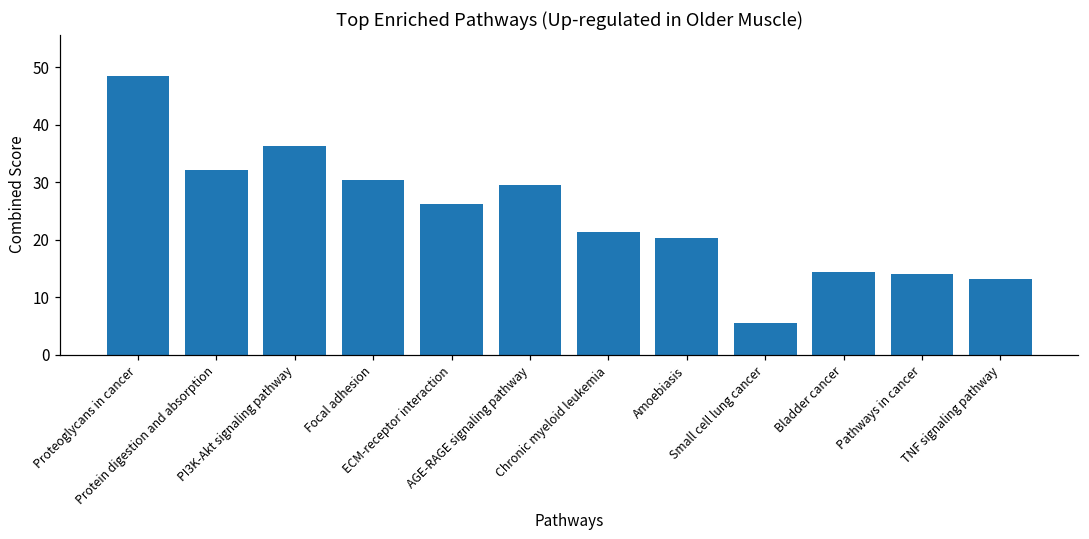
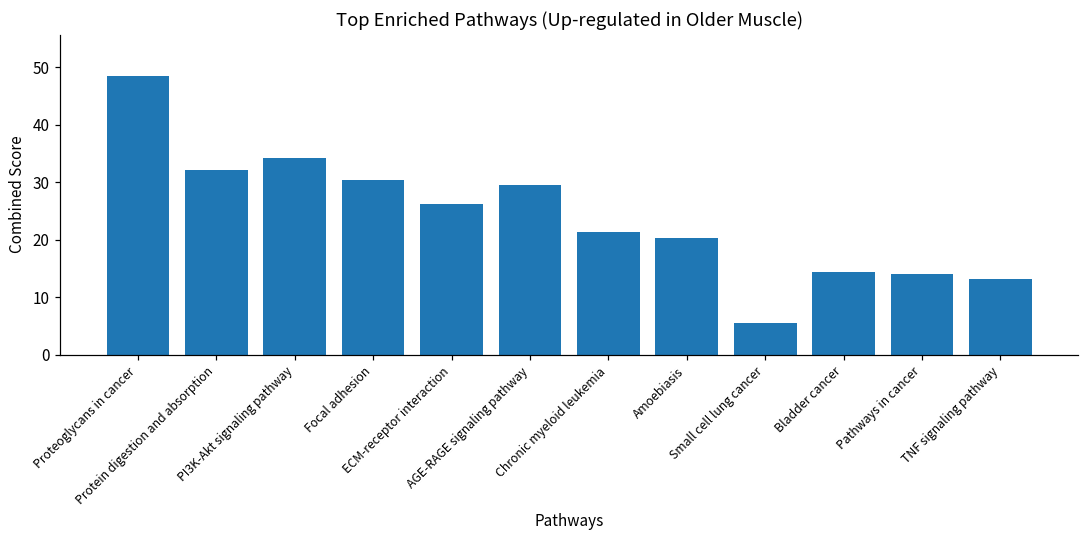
  {
    "Proteoglycans in cancer": 48,
    "Protein digestion and absorption": 32,
-   "PI3K-Akt signaling pathway": 36,
+   "PI3K-Akt signaling pathway": 34,
    "Focal adhesion": 30,
    "ECM-receptor interaction": 26,
    "AGE-RAGE signaling pathway": 29,
    "Chronic myeloid leukemia": 21,
    "Amoebiasis": 20,
    "Small cell lung cancer": 6,
    "Bladder cancer": 14,
    "Pathways in cancer": 14,
    "TNF signaling pathway": 13
  }
